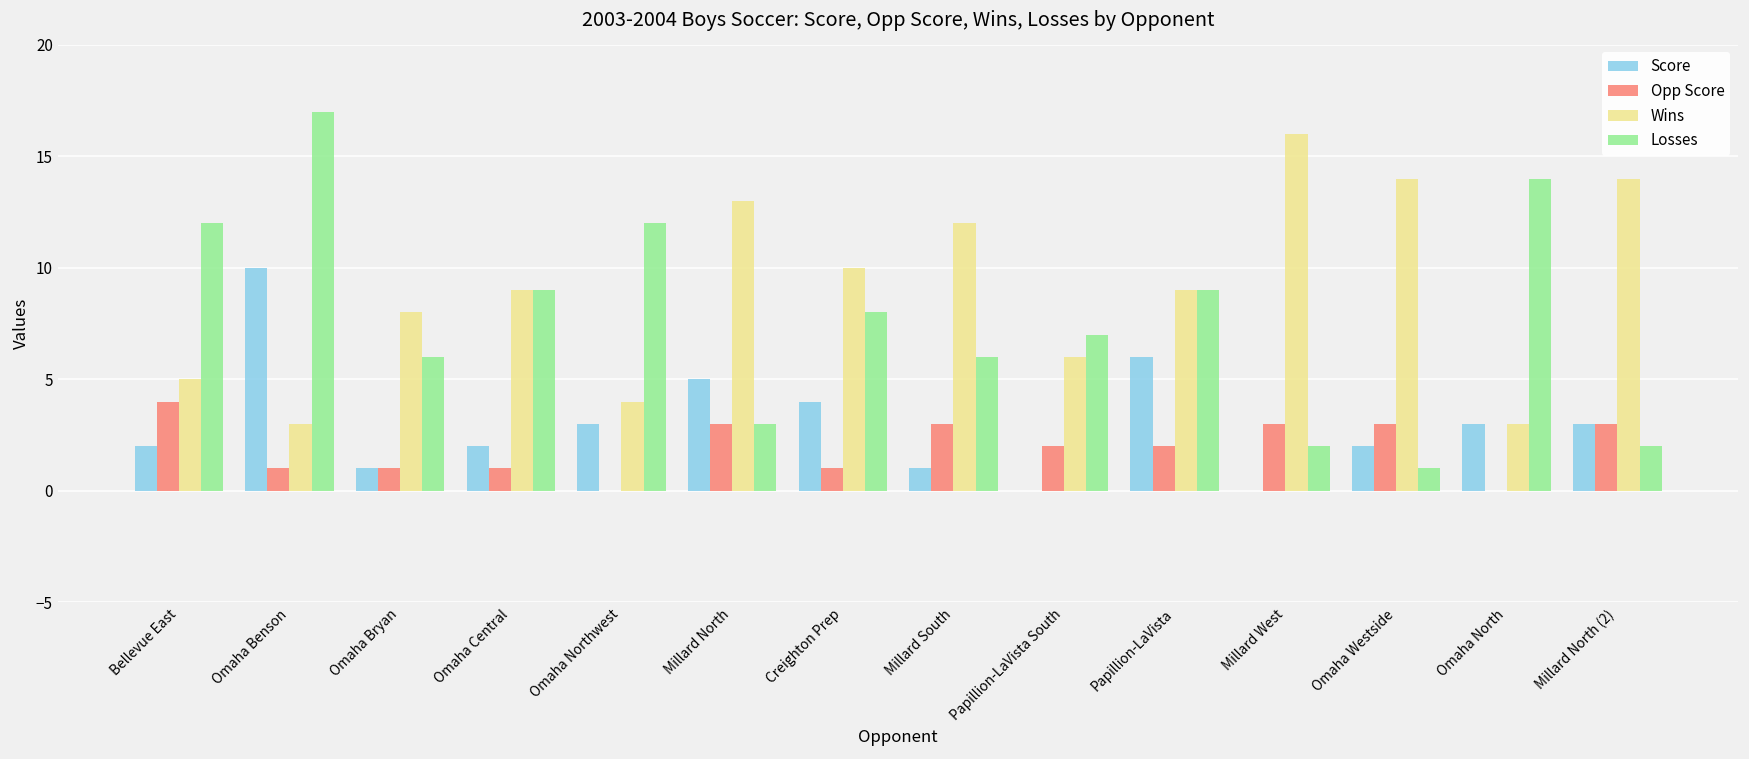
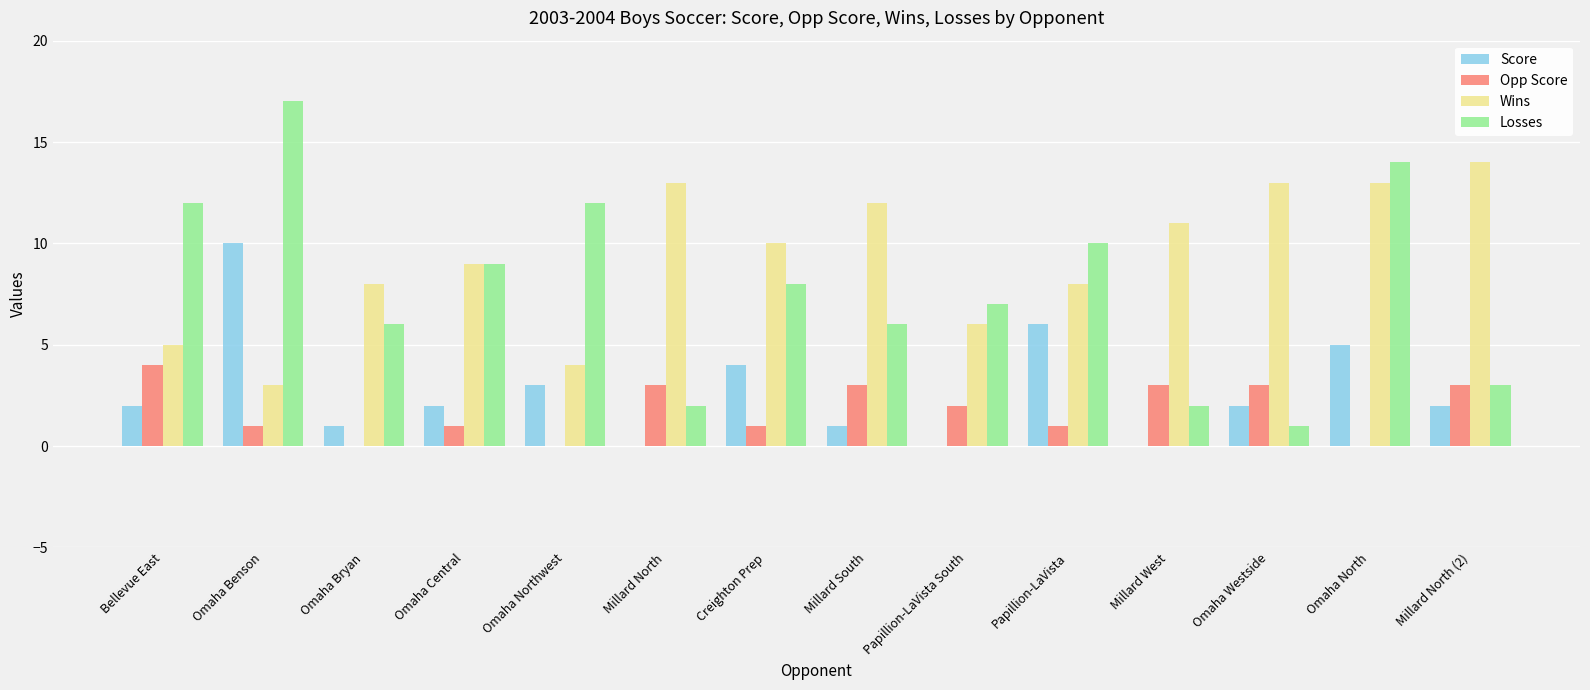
  {
    "Score": {
      "Bellevue East": 2,
      "Omaha Benson": 10,
      "Omaha Bryan": 1,
      "Omaha Central": 2,
      "Omaha Northwest": 3,
-     "Millard North": 5,
+     "Millard North": 0,
      "Creighton Prep": 4,
      "Millard South": 1,
      "Papillion-LaVista South": 0,
      "Papillion-LaVista": 6,
      "Millard West": 0,
      "Omaha Westside": 2,
-     "Omaha North": 3,
-     "Millard North (2)": 3
+     "Omaha North": 5,
+     "Millard North (2)": 2
    },
    "Opp Score": {
      "Bellevue East": 4,
      "Omaha Benson": 1,
-     "Omaha Bryan": 1,
+     "Omaha Bryan": 0,
      "Omaha Central": 1,
      "Omaha Northwest": 0,
      "Millard North": 3,
      "Creighton Prep": 1,
      "Millard South": 3,
      "Papillion-LaVista South": 2,
-     "Papillion-LaVista": 2,
+     "Papillion-LaVista": 1,
      "Millard West": 3,
      "Omaha Westside": 3,
      "Omaha North": 0,
      "Millard North (2)": 3
    },
    "Wins": {
      "Bellevue East": 5,
      "Omaha Benson": 3,
      "Omaha Bryan": 8,
      "Omaha Central": 9,
      "Omaha Northwest": 4,
      "Millard North": 13,
      "Creighton Prep": 10,
      "Millard South": 12,
      "Papillion-LaVista South": 6,
-     "Papillion-LaVista": 9,
-     "Millard West": 16,
-     "Omaha Westside": 14,
-     "Omaha North": 3,
+     "Papillion-LaVista": 8,
+     "Millard West": 11,
+     "Omaha Westside": 13,
+     "Omaha North": 13,
      "Millard North (2)": 14
    },
    "Losses": {
      "Bellevue East": 12,
      "Omaha Benson": 17,
      "Omaha Bryan": 6,
      "Omaha Central": 9,
      "Omaha Northwest": 12,
-     "Millard North": 3,
+     "Millard North": 2,
      "Creighton Prep": 8,
      "Millard South": 6,
      "Papillion-LaVista South": 7,
-     "Papillion-LaVista": 9,
+     "Papillion-LaVista": 10,
      "Millard West": 2,
      "Omaha Westside": 1,
      "Omaha North": 14,
-     "Millard North (2)": 2
+     "Millard North (2)": 3
    }
  }
